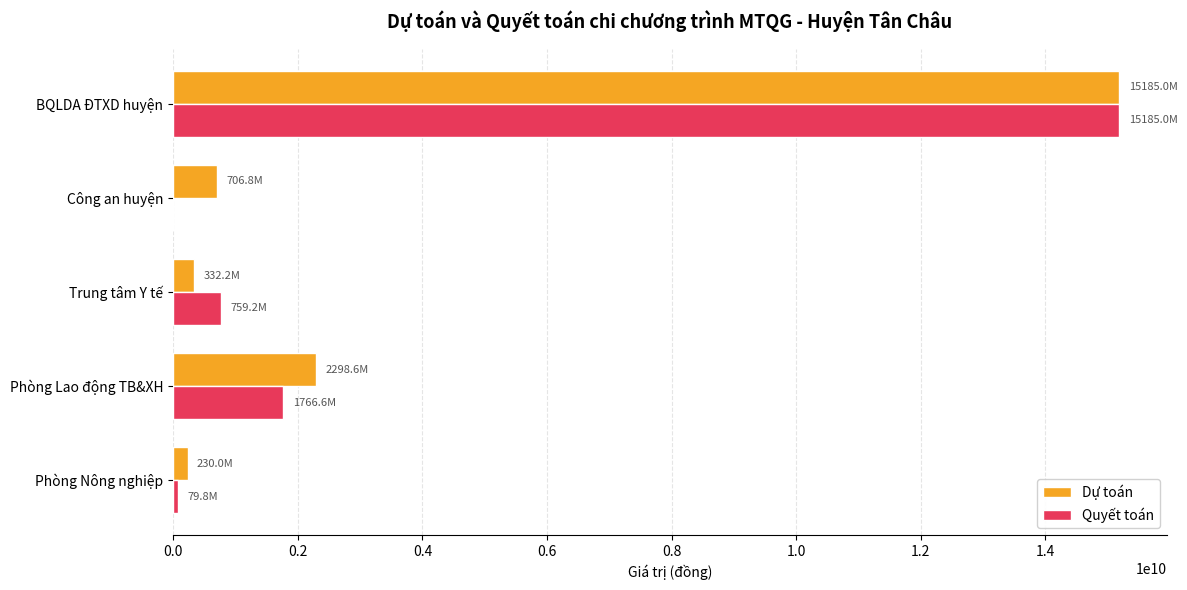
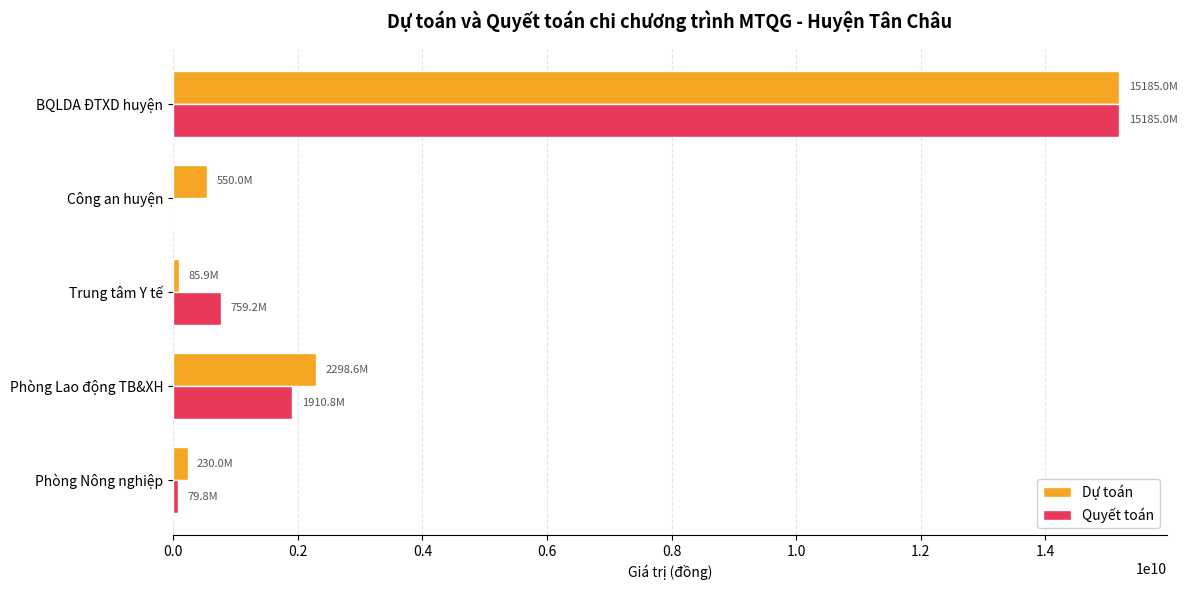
  {
    "Dự toán": {
      "BQLDA ĐTXD huyện": "15185.0M",
-     "Công an huyện": "706.8M",
-     "Trung tâm Y tế": "332.2M",
+     "Công an huyện": "550.0M",
+     "Trung tâm Y tế": "85.9M",
      "Phòng Lao động TB&XH": "2298.6M",
      "Phòng Nông nghiệp": "230.0M"
    },
    "Quyết toán": {
      "BQLDA ĐTXD huyện": "15185.0M",
      "Trung tâm Y tế": "759.2M",
-     "Phòng Lao động TB&XH": "1766.6M",
+     "Phòng Lao động TB&XH": "1910.8M",
      "Phòng Nông nghiệp": "79.8M"
    }
  }
